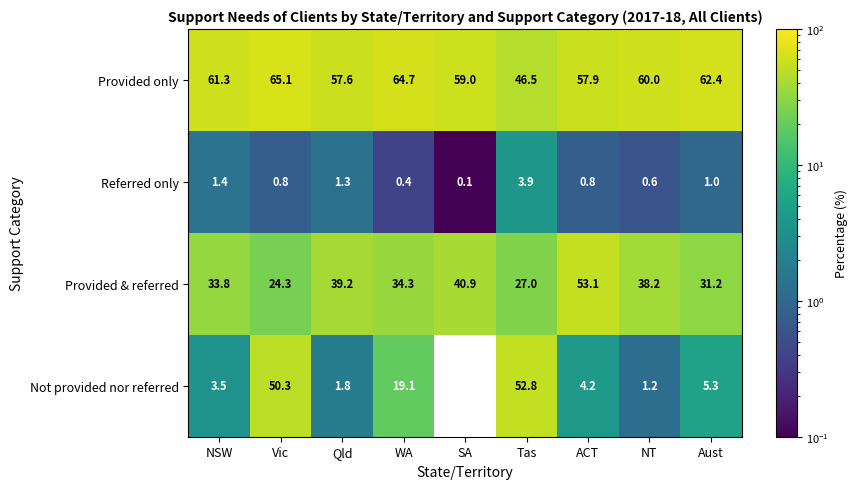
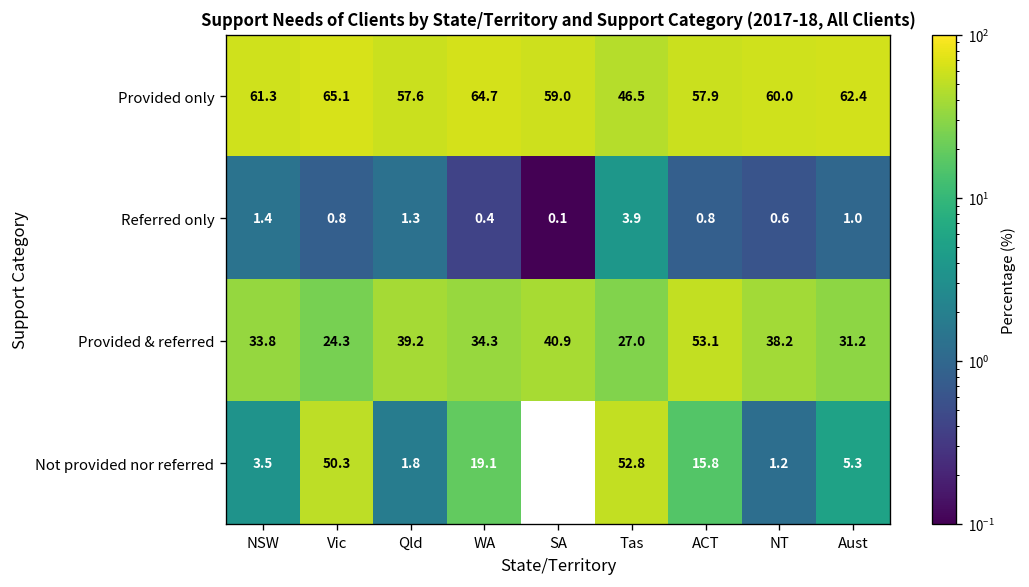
  {
    "Provided only": {
      "NSW": 61.3,
      "Vic": 65.1,
      "Qld": 57.6,
      "WA": 64.7,
      "SA": 59.0,
      "Tas": 46.5,
      "ACT": 57.9,
      "NT": 60.0,
      "Aust": 62.4
    },
    "Referred only": {
      "NSW": 1.4,
      "Vic": 0.8,
      "Qld": 1.3,
      "WA": 0.4,
      "SA": 0.1,
      "Tas": 3.9,
      "ACT": 0.8,
      "NT": 0.6,
      "Aust": 1.0
    },
    "Provided & referred": {
      "NSW": 33.8,
      "Vic": 24.3,
      "Qld": 39.2,
      "WA": 34.3,
      "SA": 40.9,
      "Tas": 27.0,
      "ACT": 53.1,
      "NT": 38.2,
      "Aust": 31.2
    },
    "Not provided nor referred": {
      "NSW": 3.5,
      "Vic": 50.3,
      "Qld": 1.8,
      "WA": 19.1,
      "Tas": 52.8,
-     "ACT": 4.2,
+     "ACT": 15.8,
      "NT": 1.2,
      "Aust": 5.3
    }
  }
